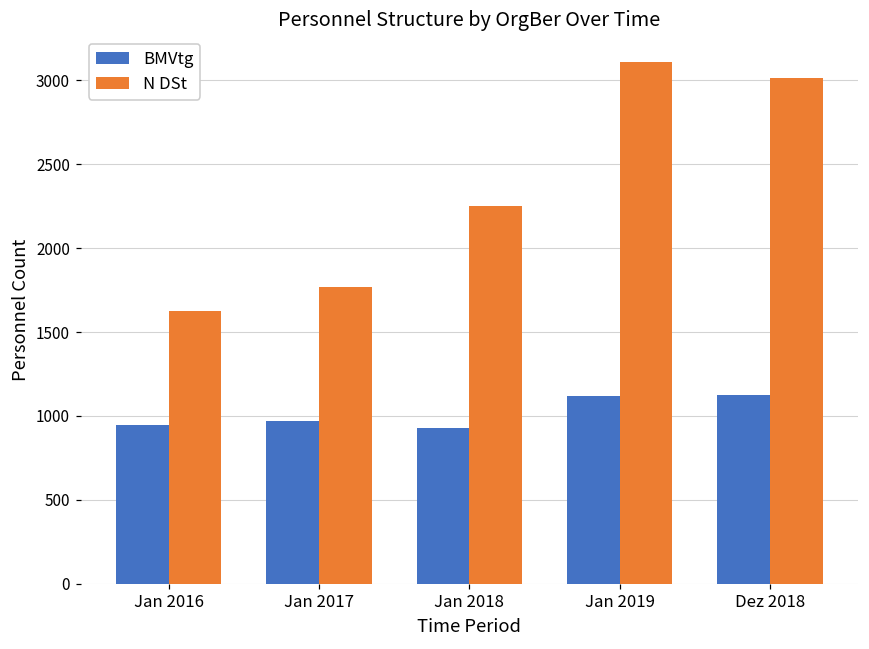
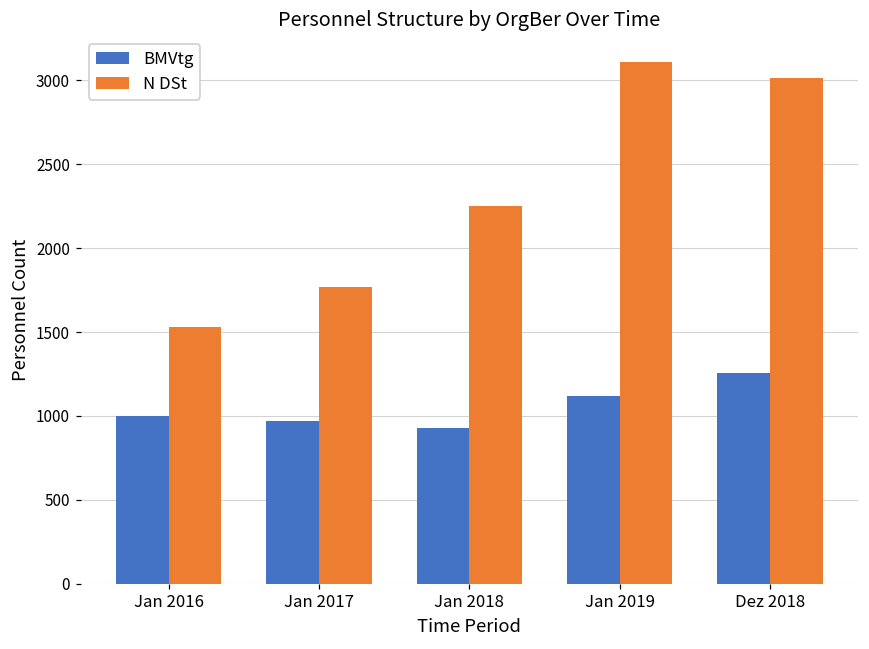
  {
    "BMVtg": {
-     "Jan 2016": 950,
+     "Jan 2016": 1000,
      "Jan 2017": 970,
      "Jan 2018": 930,
      "Jan 2019": 1120,
-     "Dez 2018": 1120
+     "Dez 2018": 1260
    },
    "N DSt": {
-     "Jan 2016": 1630,
+     "Jan 2016": 1530,
      "Jan 2017": 1770,
      "Jan 2018": 2250,
      "Jan 2019": 3110,
      "Dez 2018": 3010
    }
  }
